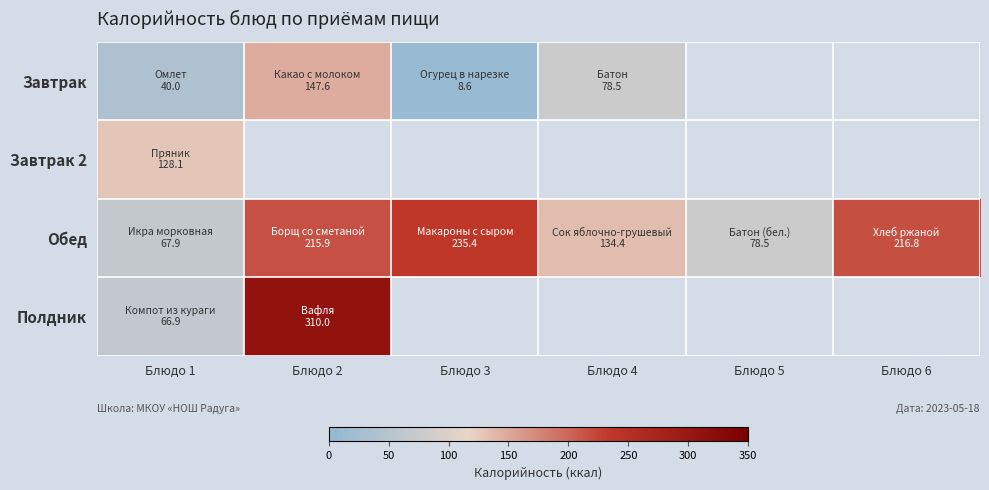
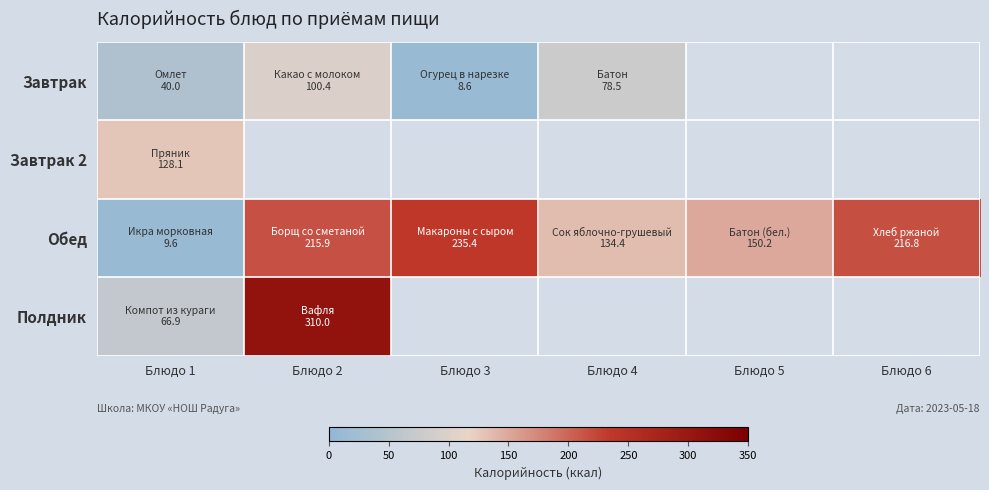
  {
    "Завтрак": {
      "Блюдо 1": 40.0,
-     "Блюдо 2": 147.6,
+     "Блюдо 2": 100.4,
      "Блюдо 3": 8.6,
      "Блюдо 4": 78.5
    },
    "Завтрак 2": {
      "Блюдо 1": 128.1
    },
    "Обед": {
-     "Блюдо 1": 67.9,
+     "Блюдо 1": 9.6,
      "Блюдо 2": 215.9,
      "Блюдо 3": 235.4,
      "Блюдо 4": 134.4,
-     "Блюдо 5": 78.5,
+     "Блюдо 5": 150.2,
      "Блюдо 6": 216.8
    },
    "Полдник": {
      "Блюдо 1": 66.9,
      "Блюдо 2": 310.0
    }
  }
